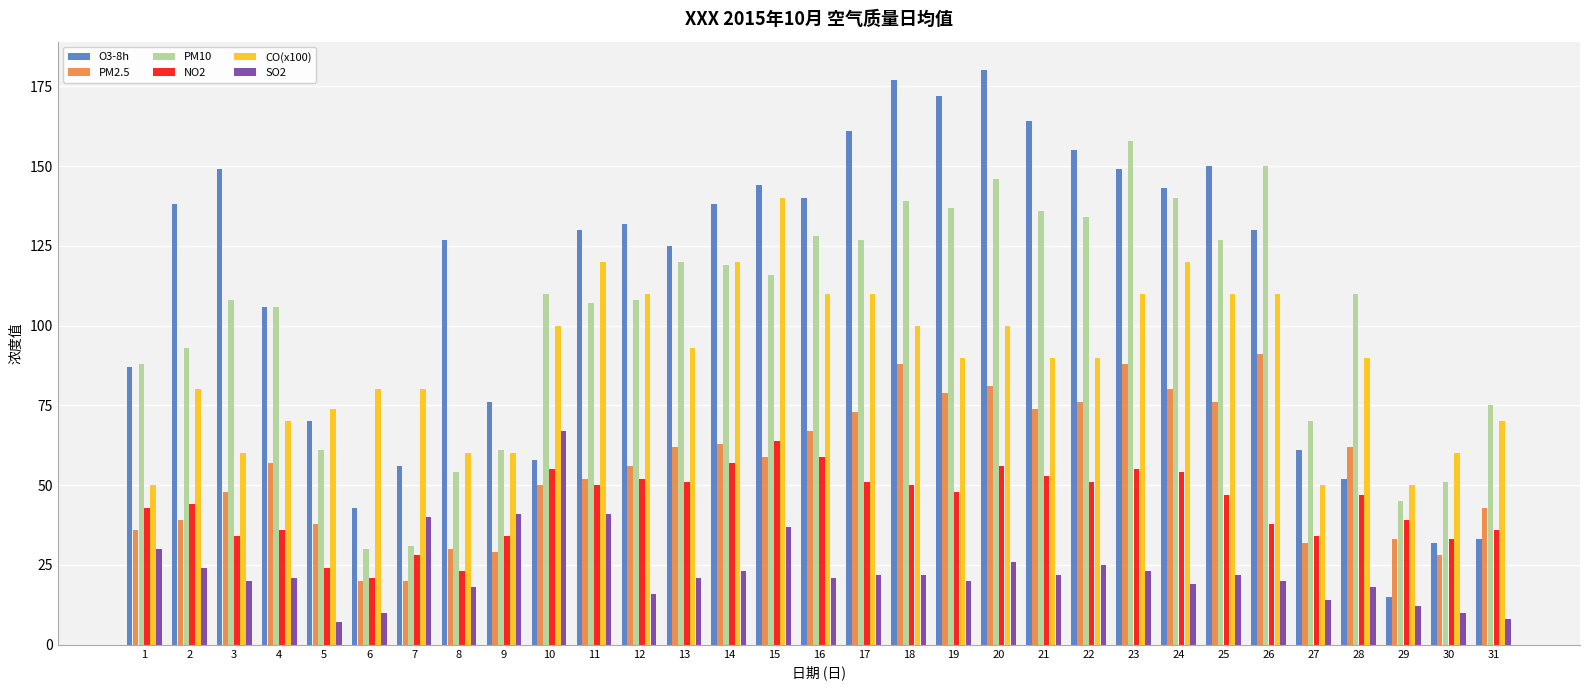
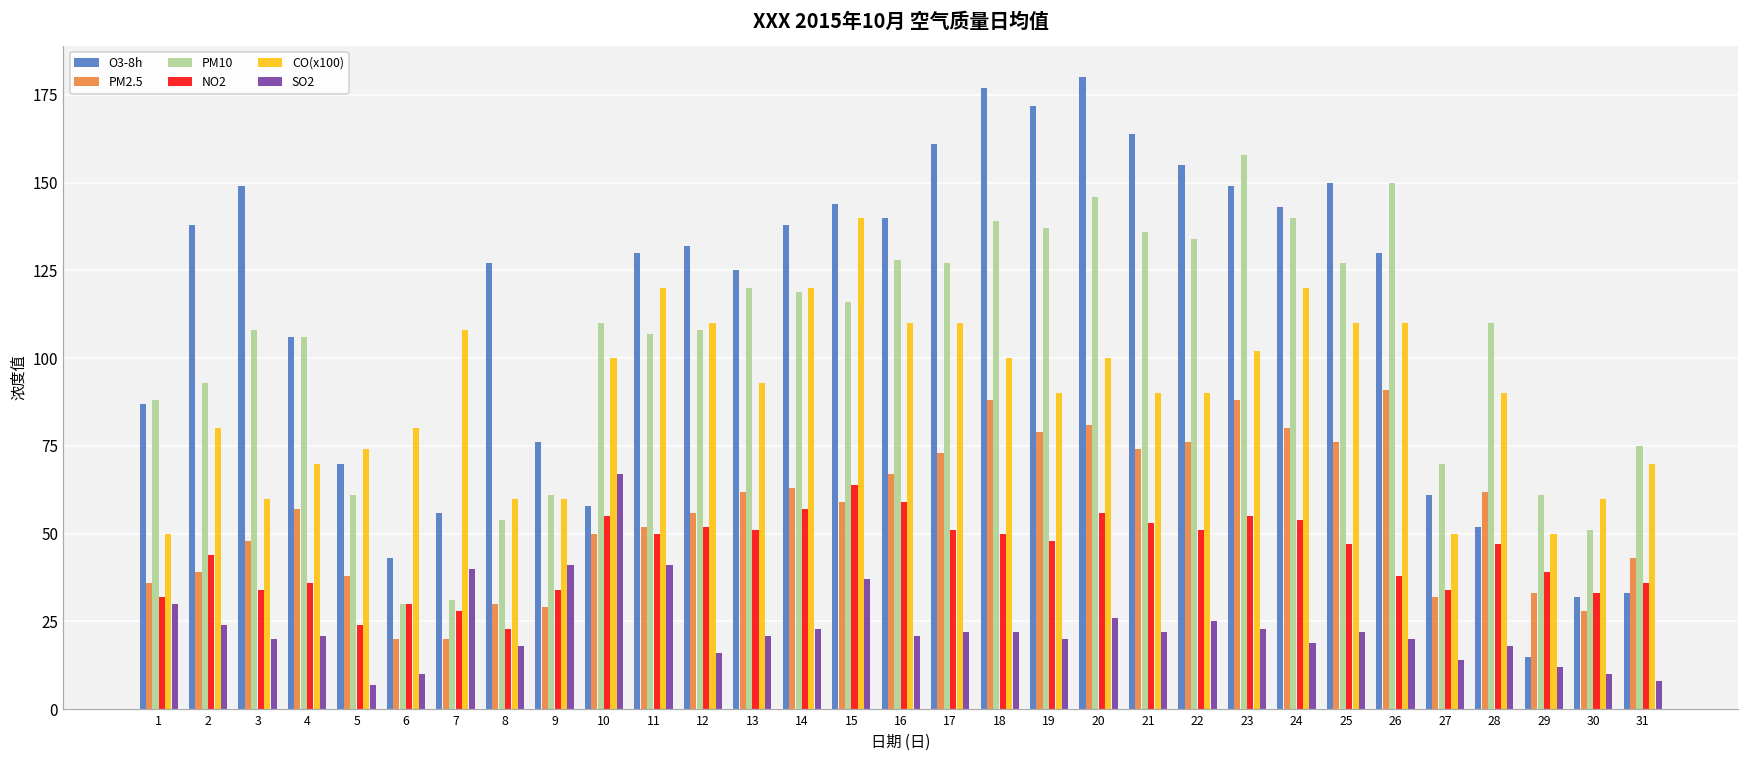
  {
    "O3-8h": {
      "1": 87,
      "2": 138,
      "3": 149,
      "4": 106,
      "5": 70,
      "6": 43,
      "7": 56,
      "8": 127,
      "9": 76,
      "10": 58,
      "11": 130,
      "12": 132,
      "13": 125,
      "14": 138,
      "15": 144,
      "16": 140,
      "17": 161,
      "18": 177,
      "19": 172,
      "20": 180,
      "21": 164,
      "22": 155,
      "23": 149,
      "24": 143,
      "25": 150,
      "26": 130,
      "27": 61,
      "28": 52,
      "29": 15,
      "30": 32,
      "31": 33
    },
    "PM2.5": {
      "1": 36,
      "2": 39,
      "3": 48,
      "4": 57,
      "5": 38,
      "6": 20,
      "7": 20,
      "8": 30,
      "9": 29,
      "10": 50,
      "11": 52,
      "12": 56,
      "13": 62,
      "14": 63,
      "15": 59,
      "16": 67,
      "17": 73,
      "18": 88,
      "19": 79,
      "20": 81,
      "21": 74,
      "22": 76,
      "23": 88,
      "24": 80,
      "25": 76,
      "26": 91,
      "27": 32,
      "28": 62,
      "29": 33,
      "30": 28,
      "31": 43
    },
    "PM10": {
      "1": 88,
      "2": 93,
      "3": 108,
      "4": 106,
      "5": 61,
      "6": 30,
      "7": 31,
      "8": 54,
      "9": 61,
      "10": 110,
      "11": 107,
      "12": 108,
      "13": 120,
      "14": 119,
      "15": 116,
      "16": 128,
      "17": 127,
      "18": 139,
      "19": 137,
      "20": 146,
      "21": 136,
      "22": 134,
      "23": 158,
      "24": 140,
      "25": 127,
      "26": 150,
      "27": 70,
      "28": 110,
-     "29": 45,
+     "29": 61,
      "30": 51,
      "31": 75
    },
    "NO2": {
-     "1": 43,
+     "1": 32,
      "2": 44,
      "3": 34,
      "4": 36,
      "5": 24,
-     "6": 21,
+     "6": 30,
      "7": 28,
      "8": 23,
      "9": 34,
      "10": 55,
      "11": 50,
      "12": 52,
      "13": 51,
      "14": 57,
      "15": 64,
      "16": 59,
      "17": 51,
      "18": 50,
      "19": 48,
      "20": 56,
      "21": 53,
      "22": 51,
      "23": 55,
      "24": 54,
      "25": 47,
      "26": 38,
      "27": 34,
      "28": 47,
      "29": 39,
      "30": 33,
      "31": 36
    },
    "CO(x100)": {
      "1": 50,
      "2": 80,
      "3": 60,
      "4": 70,
      "5": 74,
      "6": 80,
-     "7": 80,
+     "7": 108,
      "8": 60,
      "9": 60,
      "10": 100,
      "11": 120,
      "12": 110,
      "13": 93,
      "14": 120,
      "15": 140,
      "16": 110,
      "17": 110,
      "18": 100,
      "19": 90,
      "20": 100,
      "21": 90,
      "22": 90,
-     "23": 110,
+     "23": 102,
      "24": 120,
      "25": 110,
      "26": 110,
      "27": 50,
      "28": 90,
      "29": 50,
      "30": 60,
      "31": 70
    },
    "SO2": {
      "1": 30,
      "2": 24,
      "3": 20,
      "4": 21,
      "5": 7,
      "6": 10,
      "7": 40,
      "8": 18,
      "9": 41,
      "10": 67,
      "11": 41,
      "12": 16,
      "13": 21,
      "14": 23,
      "15": 37,
      "16": 21,
      "17": 22,
      "18": 22,
      "19": 20,
      "20": 26,
      "21": 22,
      "22": 25,
      "23": 23,
      "24": 19,
      "25": 22,
      "26": 20,
      "27": 14,
      "28": 18,
      "29": 12,
      "30": 10,
      "31": 8
    }
  }
